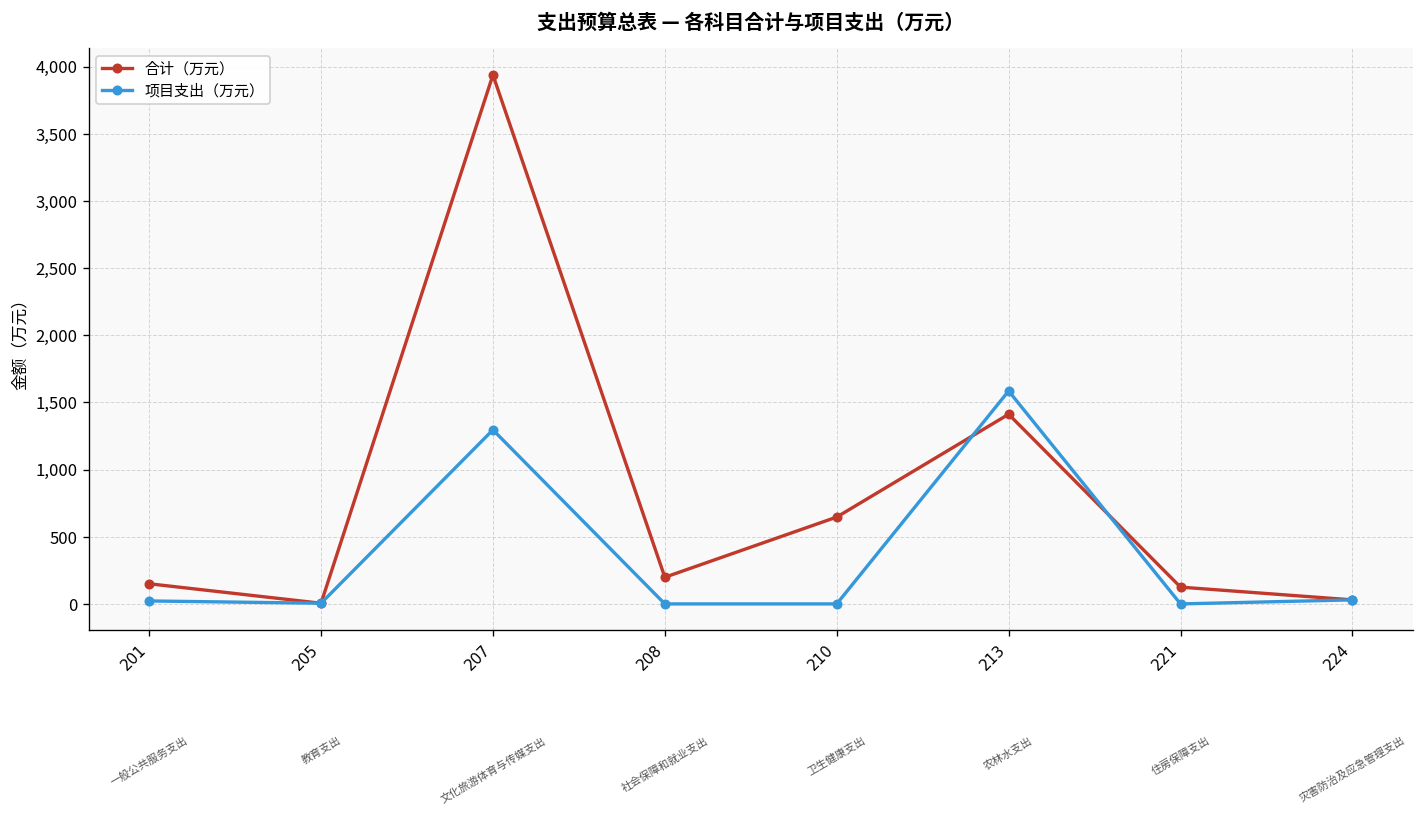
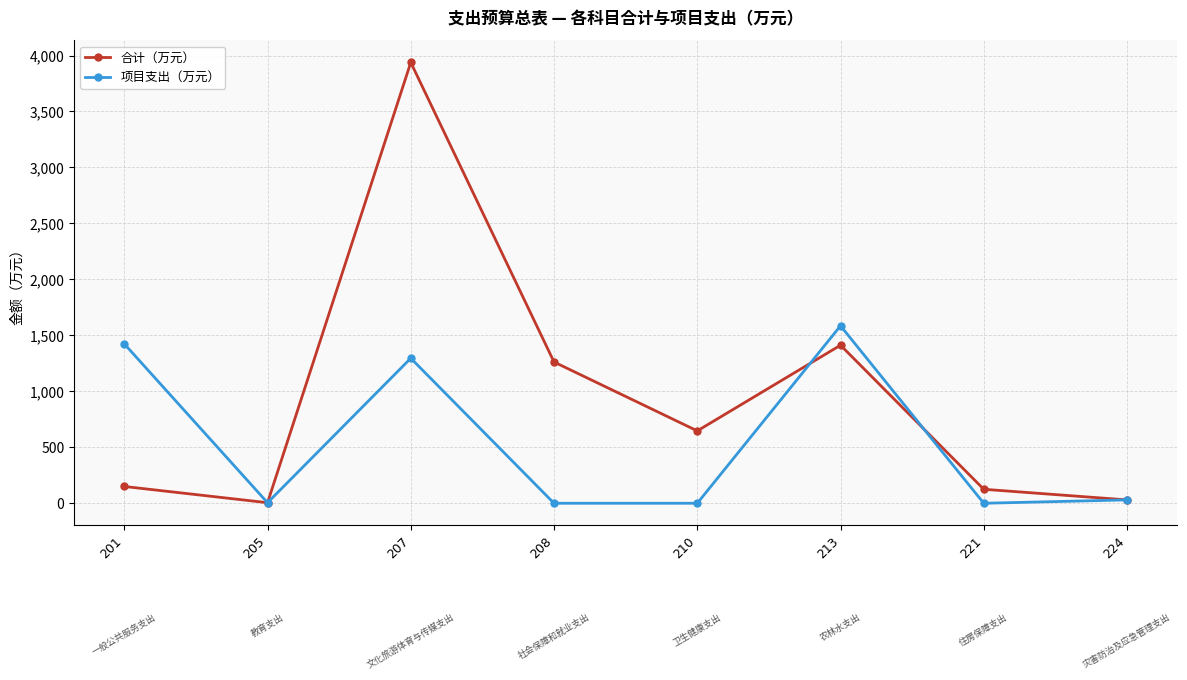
  {
    "合计（万元）": {
      "201": "150",
      "207": "3,940",
-     "208": "200",
+     "208": "1,260",
      "210": "650",
      "213": "1,410",
      "221": "130"
    },
    "项目支出（万元）": {
-     "201": "20",
+     "201": "1,420",
      "207": "1,300",
      "208": "0",
      "210": "0",
      "213": "1,590",
      "221": "0"
    }
  }
